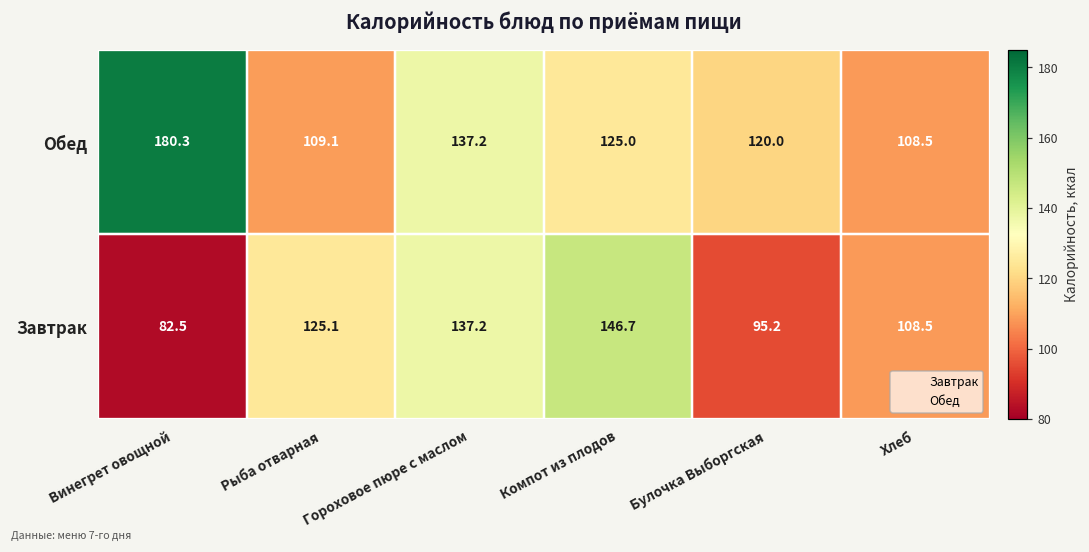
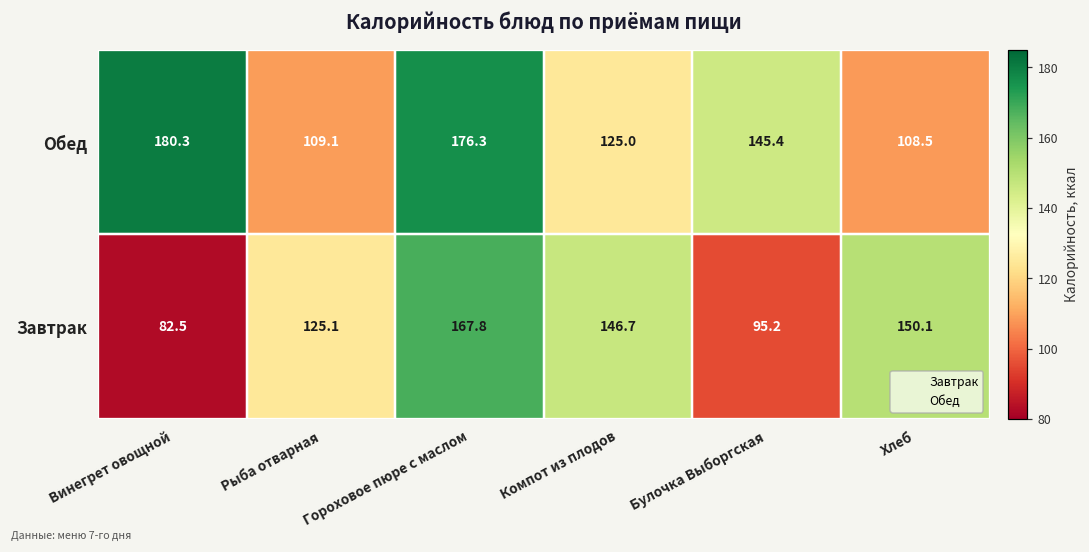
  {
    "Обед": {
      "Винегрет овощной": 180.3,
      "Рыба отварная": 109.1,
-     "Гороховое пюре с маслом": 137.2,
+     "Гороховое пюре с маслом": 176.3,
      "Компот из плодов": 125.0,
-     "Булочка Выборгская": 120.0,
+     "Булочка Выборгская": 145.4,
      "Хлеб": 108.5
    },
    "Завтрак": {
      "Винегрет овощной": 82.5,
      "Рыба отварная": 125.1,
-     "Гороховое пюре с маслом": 137.2,
+     "Гороховое пюре с маслом": 167.8,
      "Компот из плодов": 146.7,
      "Булочка Выборгская": 95.2,
-     "Хлеб": 108.5
+     "Хлеб": 150.1
    }
  }
